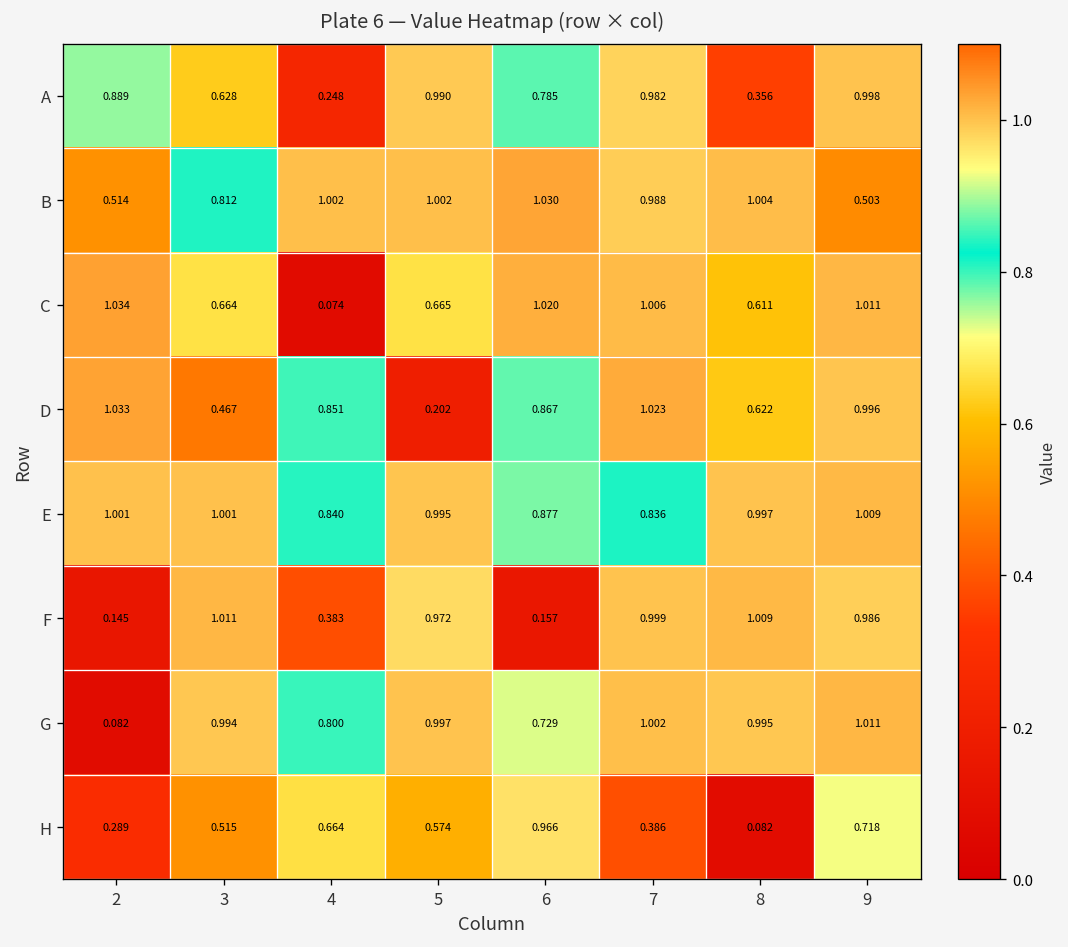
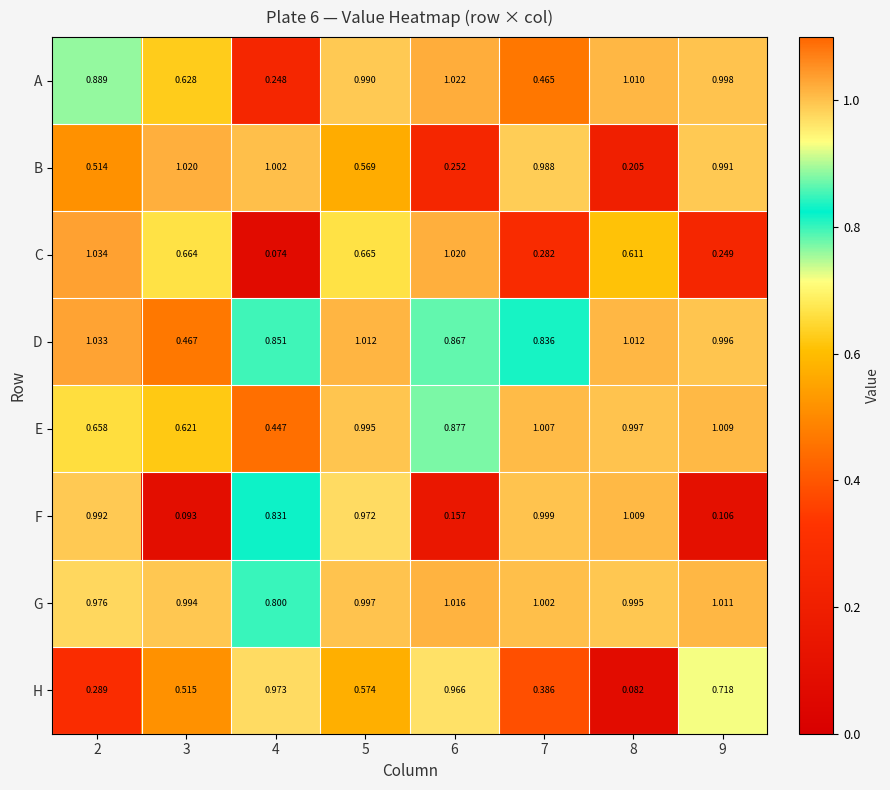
  {
    "A": {
      "2": 0.889,
      "3": 0.628,
      "4": 0.248,
      "5": 0.990,
-     "6": 0.785,
-     "7": 0.982,
-     "8": 0.356,
+     "6": 1.022,
+     "7": 0.465,
+     "8": 1.010,
      "9": 0.998
    },
    "B": {
      "2": 0.514,
-     "3": 0.812,
+     "3": 1.020,
      "4": 1.002,
-     "5": 1.002,
-     "6": 1.030,
+     "5": 0.569,
+     "6": 0.252,
      "7": 0.988,
-     "8": 1.004,
-     "9": 0.503
+     "8": 0.205,
+     "9": 0.991
    },
    "C": {
      "2": 1.034,
      "3": 0.664,
      "4": 0.074,
      "5": 0.665,
      "6": 1.020,
-     "7": 1.006,
+     "7": 0.282,
      "8": 0.611,
-     "9": 1.011
+     "9": 0.249
    },
    "D": {
      "2": 1.033,
      "3": 0.467,
      "4": 0.851,
-     "5": 0.202,
+     "5": 1.012,
      "6": 0.867,
-     "7": 1.023,
-     "8": 0.622,
+     "7": 0.836,
+     "8": 1.012,
      "9": 0.996
    },
    "E": {
-     "2": 1.001,
-     "3": 1.001,
-     "4": 0.840,
+     "2": 0.658,
+     "3": 0.621,
+     "4": 0.447,
      "5": 0.995,
      "6": 0.877,
-     "7": 0.836,
+     "7": 1.007,
      "8": 0.997,
      "9": 1.009
    },
    "F": {
-     "2": 0.145,
-     "3": 1.011,
-     "4": 0.383,
+     "2": 0.992,
+     "3": 0.093,
+     "4": 0.831,
      "5": 0.972,
      "6": 0.157,
      "7": 0.999,
      "8": 1.009,
-     "9": 0.986
+     "9": 0.106
    },
    "G": {
-     "2": 0.082,
+     "2": 0.976,
      "3": 0.994,
      "4": 0.800,
      "5": 0.997,
-     "6": 0.729,
+     "6": 1.016,
      "7": 1.002,
      "8": 0.995,
      "9": 1.011
    },
    "H": {
      "2": 0.289,
      "3": 0.515,
-     "4": 0.664,
+     "4": 0.973,
      "5": 0.574,
      "6": 0.966,
      "7": 0.386,
      "8": 0.082,
      "9": 0.718
    }
  }
